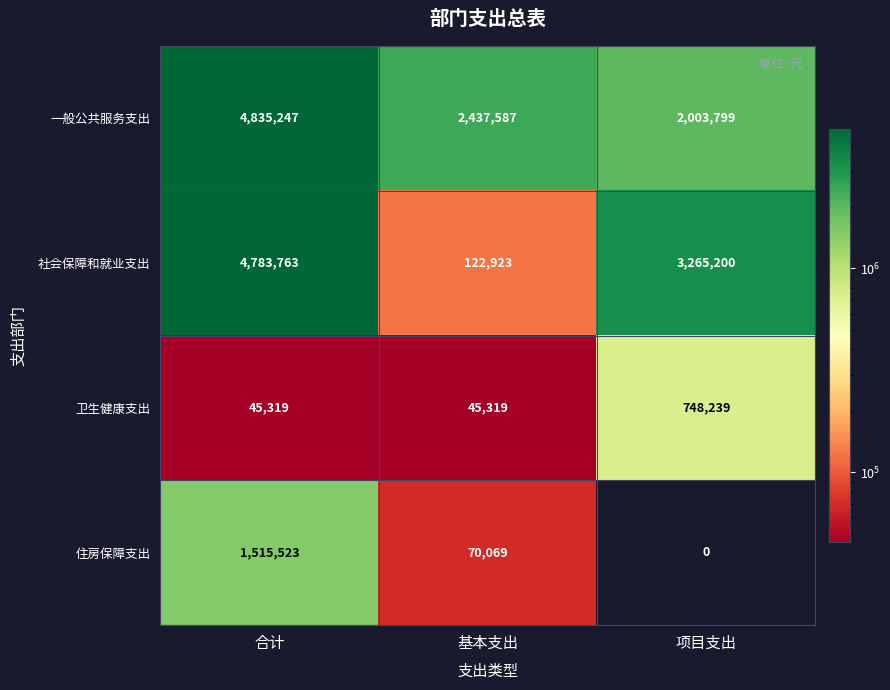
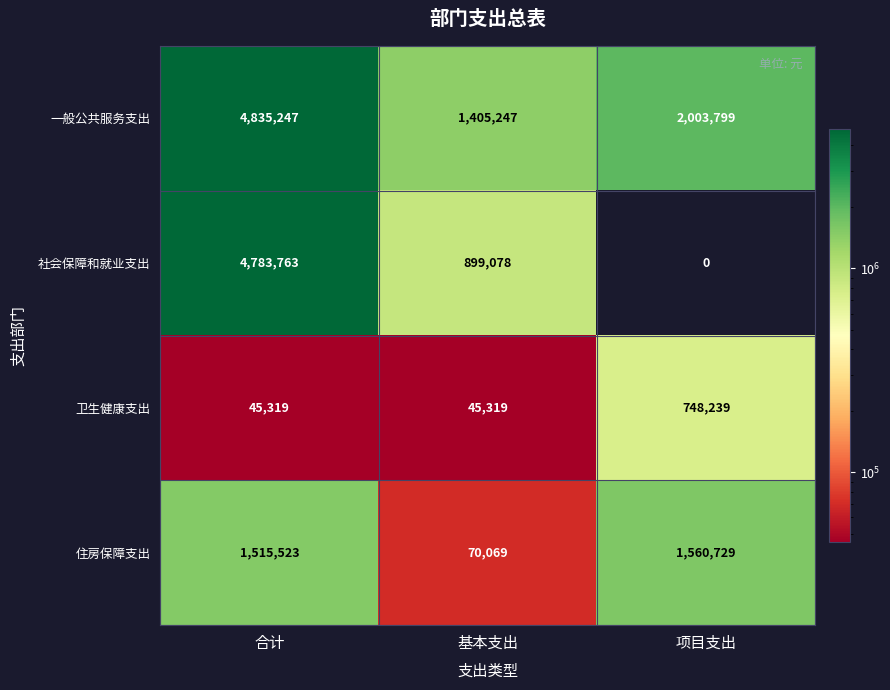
  {
    "一般公共服务支出": {
      "合计": "4,835,247",
-     "基本支出": "2,437,587"
+     "基本支出": "1,405,247"
    },
    "社会保障和就业支出": {
      "合计": "4,783,763",
-     "基本支出": "122,923",
-     "项目支出": "3,265,200"
+     "基本支出": "899,078",
+     "项目支出": "0"
    },
    "卫生健康支出": {
      "合计": "45,319",
      "基本支出": "45,319",
      "项目支出": "748,239"
    },
    "住房保障支出": {
      "合计": "1,515,523",
      "基本支出": "70,069",
-     "项目支出": "0"
+     "项目支出": "1,560,729"
    }
  }
